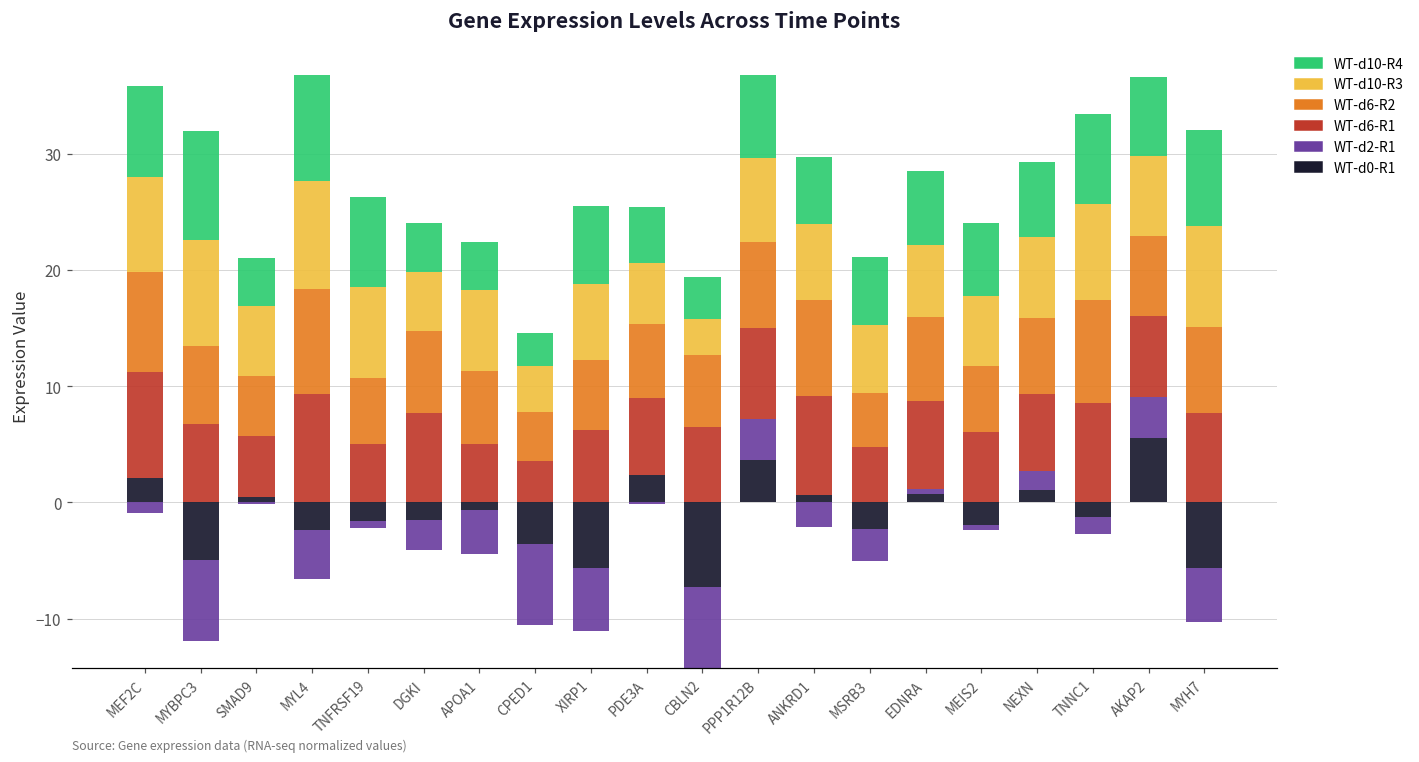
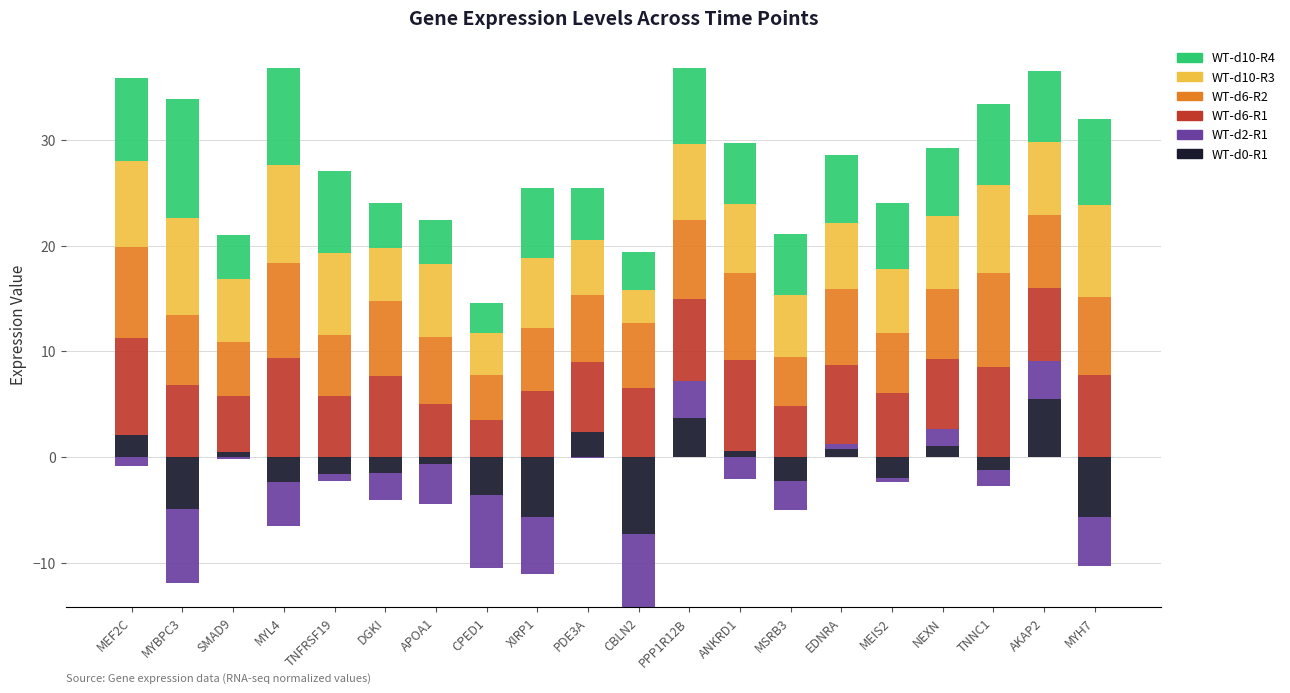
  {
    "WT-d6-R1": {
      "MEF2C": 9.1,
      "MYBPC3": 6.8,
      "SMAD9": 5.3,
      "MYL4": 9.4,
-     "TNFRSF19": 5.0,
+     "TNFRSF19": 5.8,
      "DGKI": 7.7,
      "APOA1": 5.0,
      "CPED1": 3.5,
      "XIRP1": 6.2,
      "PDE3A": 6.6,
      "CBLN2": 6.5,
      "PPP1R12B": 7.8,
      "ANKRD1": 8.6,
      "MSRB3": 4.8,
      "EDNRA": 7.6,
      "MEIS2": 6.1,
      "NEXN": 6.6,
      "TNNC1": 8.5,
      "AKAP2": 7.0,
      "MYH7": 7.7
    },
    "WT-d6-R2": {
      "MEF2C": 8.6,
      "MYBPC3": 6.7,
      "SMAD9": 5.2,
      "MYL4": 9.0,
      "TNFRSF19": 5.8,
      "DGKI": 7.0,
      "APOA1": 6.3,
      "CPED1": 4.2,
      "XIRP1": 6.0,
      "PDE3A": 6.4,
      "CBLN2": 6.2,
      "PPP1R12B": 7.4,
      "ANKRD1": 8.3,
      "MSRB3": 4.7,
      "EDNRA": 7.2,
      "MEIS2": 5.7,
      "NEXN": 6.6,
      "TNNC1": 8.9,
      "AKAP2": 6.9,
      "MYH7": 7.4
    },
    "WT-d10-R3": {
      "MEF2C": 8.2,
      "MYBPC3": 9.1,
      "SMAD9": 6.0,
      "MYL4": 9.3,
      "TNFRSF19": 7.8,
      "DGKI": 5.0,
      "APOA1": 7.0,
      "CPED1": 4.0,
      "XIRP1": 6.6,
      "PDE3A": 5.2,
      "CBLN2": 3.1,
      "PPP1R12B": 7.2,
      "ANKRD1": 6.5,
      "MSRB3": 5.8,
      "EDNRA": 6.2,
      "MEIS2": 6.0,
      "NEXN": 6.9,
      "TNNC1": 8.3,
      "AKAP2": 6.9,
      "MYH7": 8.7
    },
    "WT-d10-R4": {
      "MEF2C": 7.8,
-     "MYBPC3": 9.4,
+     "MYBPC3": 11.3,
      "SMAD9": 4.1,
      "MYL4": 9.2,
      "TNFRSF19": 7.7,
      "DGKI": 4.3,
      "APOA1": 4.1,
      "CPED1": 2.9,
      "XIRP1": 6.7,
      "PDE3A": 4.9,
      "CBLN2": 3.6,
      "PPP1R12B": 7.2,
      "ANKRD1": 5.8,
      "MSRB3": 5.8,
      "EDNRA": 6.4,
      "MEIS2": 6.3,
      "NEXN": 6.5,
      "TNNC1": 7.7,
      "AKAP2": 6.8,
      "MYH7": 8.2
    }
  }
